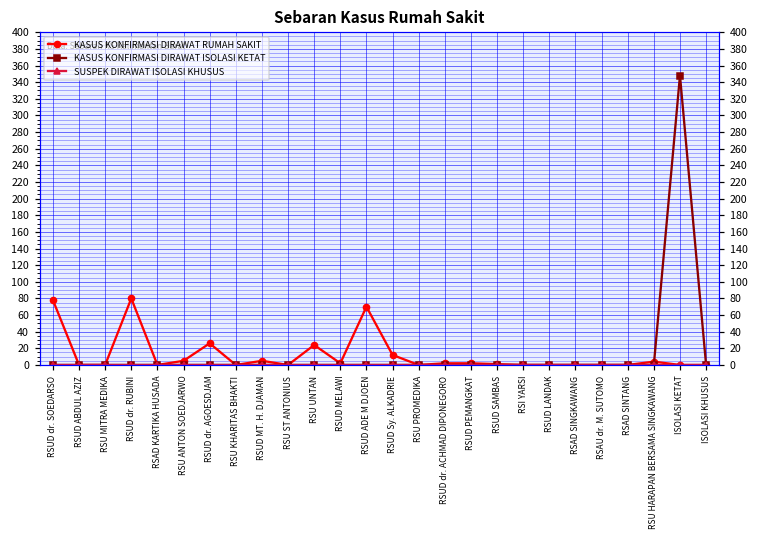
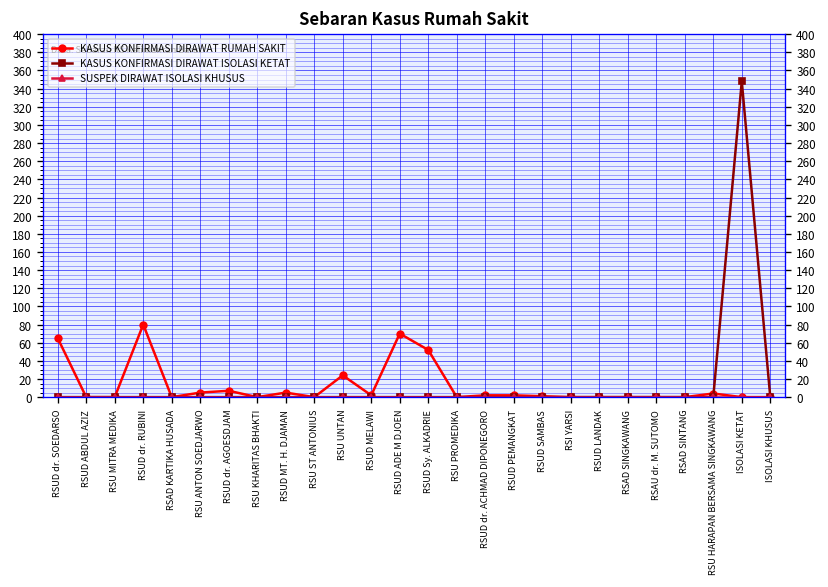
  {
    "KASUS KONFIRMASI DIRAWAT RUMAH SAKIT": {
-     "RSUD dr. SOEDARSO": 80,
+     "RSUD dr. SOEDARSO": 70,
      "RSUD dr. RUBINI": 80,
      "RSU ANTON SOEDJARWO": 10,
-     "RSUD dr. AGOESDJAM": 30,
+     "RSUD dr. AGOESDJAM": 10,
      "RSUD MT. H. DJAMAN": 10,
      "RSU UNTAN": 20,
      "RSUD ADE M DJOEN": 70,
-     "RSUD Sy. ALKADRIE": 10,
+     "RSUD Sy. ALKADRIE": 50,
      "RSU HARAPAN BERSAMA SINGKAWANG": 0
    },
    "KASUS KONFIRMASI DIRAWAT ISOLASI KETAT": {
      "ISOLASI KETAT": 350
    }
  }
